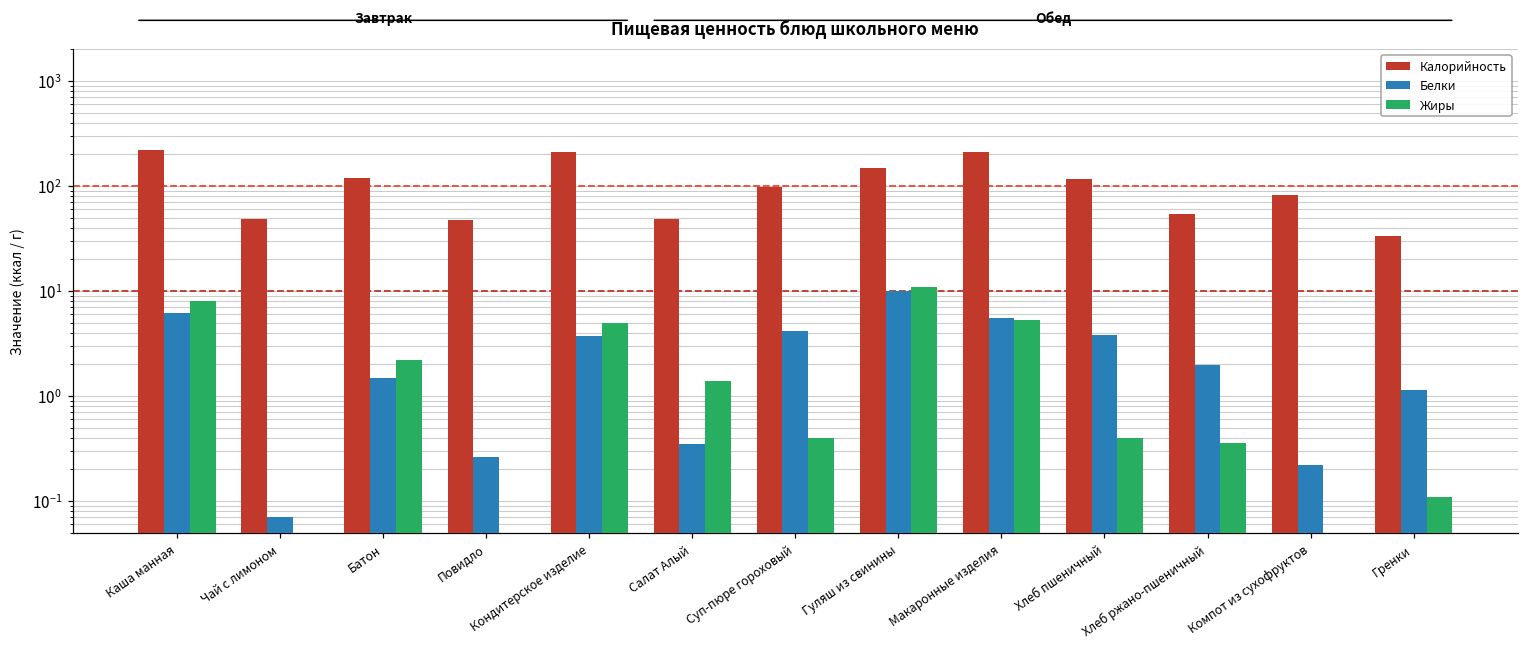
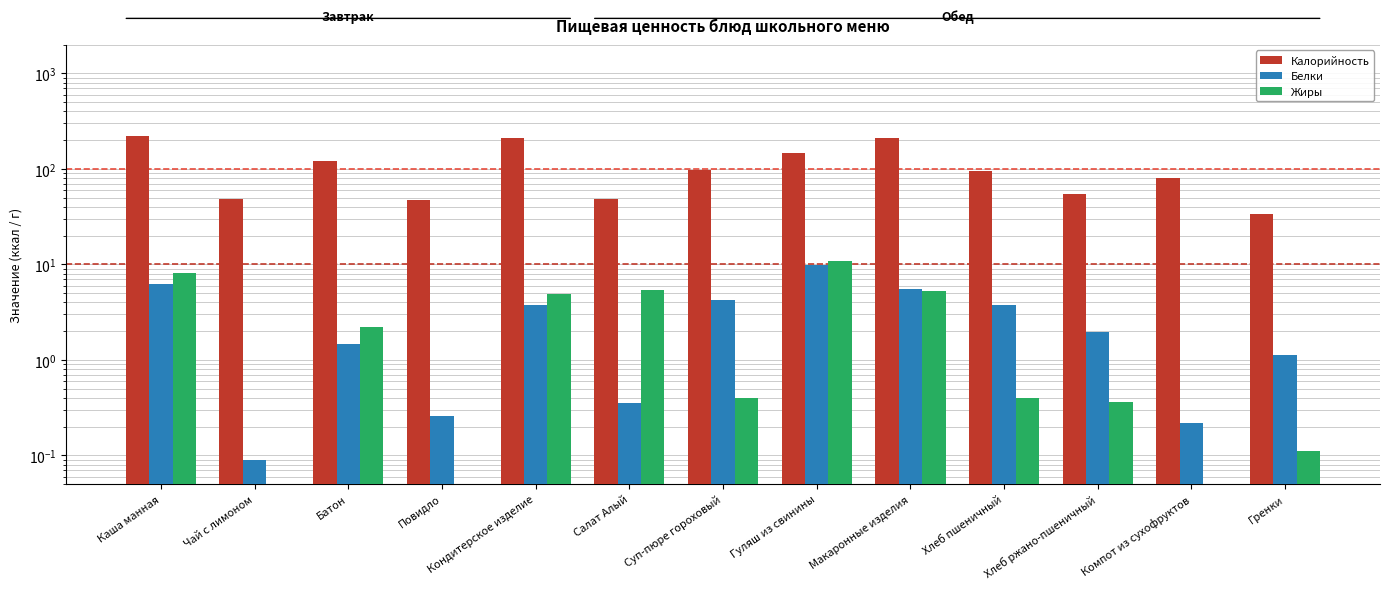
  {
    "Калорийность": {
      "Каша манная": 220,
      "Чай с лимоном": 50,
      "Батон": 120,
      "Повидло": 50,
      "Кондитерское изделие": 210,
      "Салат Алый": 50,
      "Суп-пюре гороховый": 100,
      "Гуляш из свинины": 150,
      "Макаронные изделия": 210,
-     "Хлеб пшеничный": 120,
+     "Хлеб пшеничный": 90,
      "Хлеб ржано-пшеничный": 50,
      "Компот из сухофруктов": 80,
      "Гренки": 33
    },
    "Белки": {
      "Каша манная": 6,
-     "Чай с лимоном": 0.07,
+     "Чай с лимоном": 0.09,
      "Батон": 1.5,
      "Повидло": 0.26,
      "Кондитерское изделие": 3.8,
      "Салат Алый": 0.35,
      "Суп-пюре гороховый": 4,
      "Гуляш из свинины": 10,
      "Макаронные изделия": 6,
      "Хлеб пшеничный": 3.8,
      "Хлеб ржано-пшеничный": 2.0,
      "Компот из сухофруктов": 0.22,
      "Гренки": 1.1
    },
    "Жиры": {
      "Каша манная": 8,
      "Батон": 2.2,
      "Кондитерское изделие": 5,
-     "Салат Алый": 1.4,
+     "Салат Алый": 5,
      "Суп-пюре гороховый": 0.4,
      "Гуляш из свинины": 11,
      "Макаронные изделия": 5,
      "Хлеб пшеничный": 0.4,
      "Хлеб ржано-пшеничный": 0.36,
      "Гренки": 0.11
    }
  }
